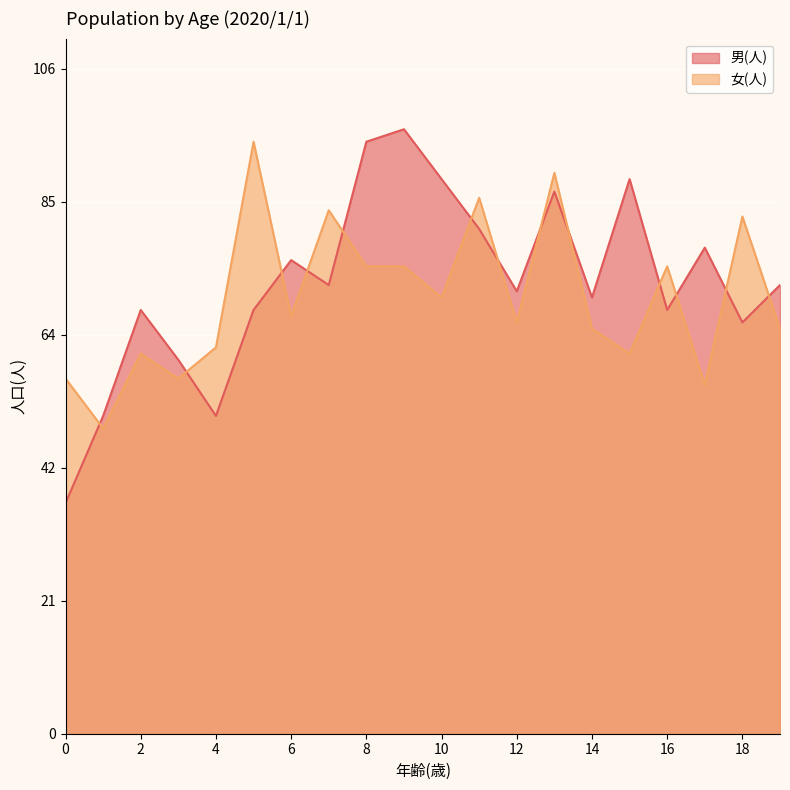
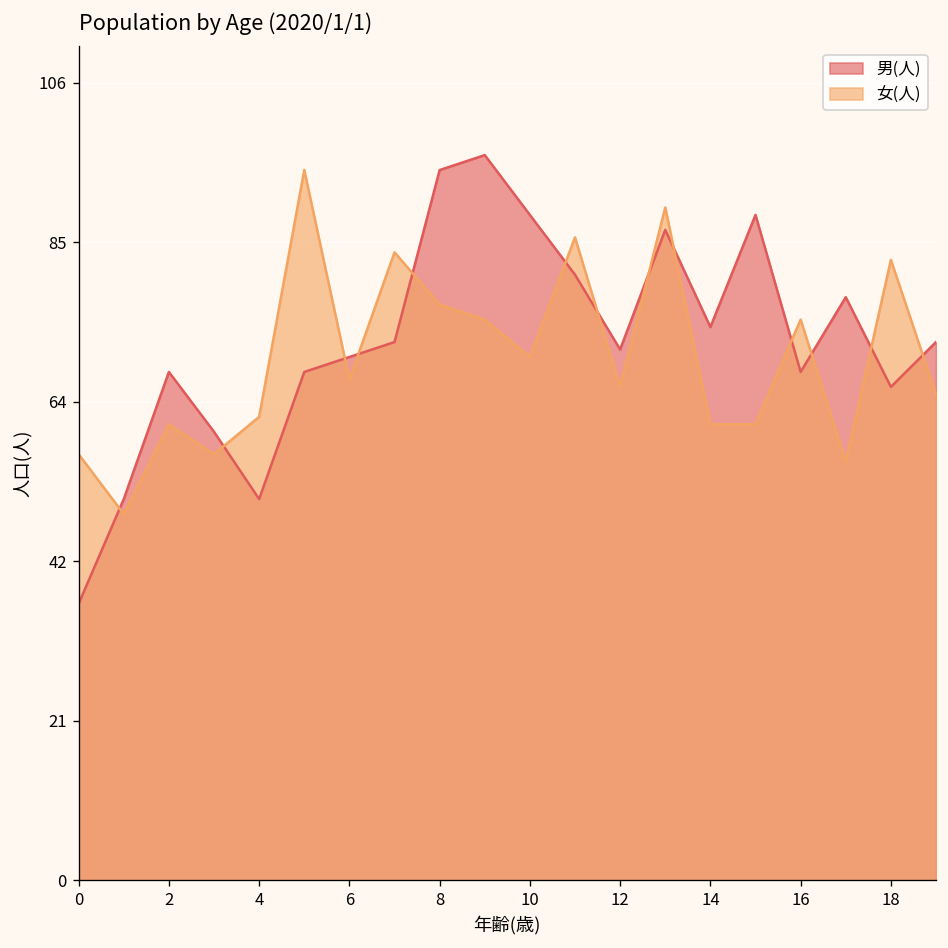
  {
    "男(人)": {
      "0": 37,
      "2": 68,
      "4": 51,
-     "6": 76,
+     "6": 70,
      "8": 95,
      "10": 89,
      "12": 71,
-     "14": 70,
+     "14": 74,
      "16": 68,
      "18": 66
    },
    "女(人)": {
      "0": 57,
      "2": 61,
      "4": 62,
      "6": 67,
-     "8": 75,
+     "8": 77,
      "10": 70,
      "12": 66,
-     "14": 65,
+     "14": 61,
      "16": 75,
      "18": 83
    }
  }
